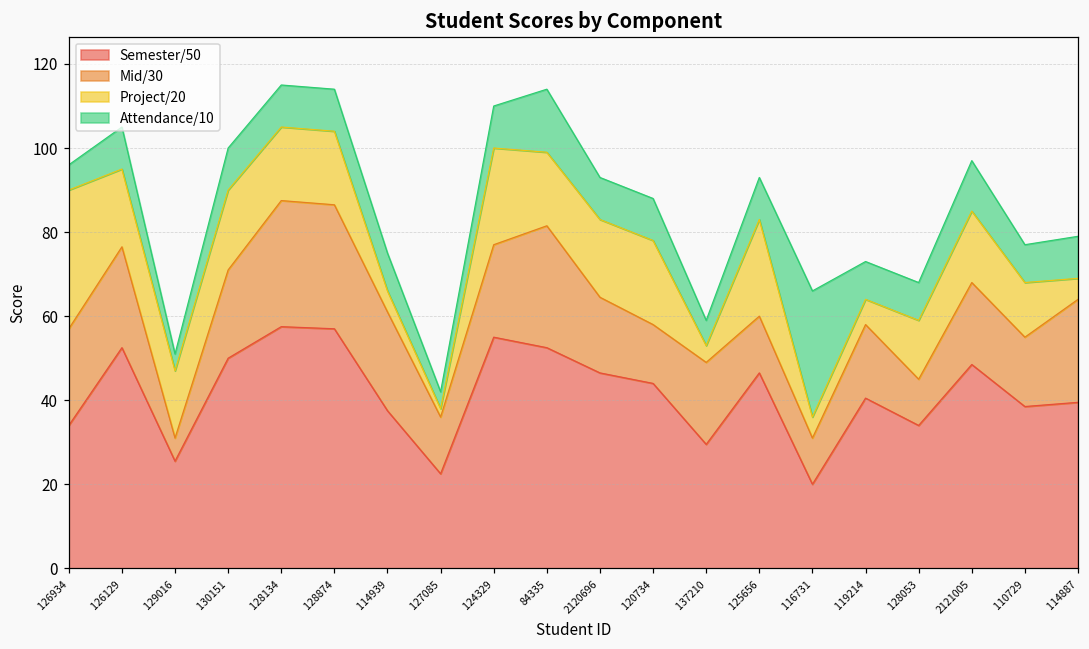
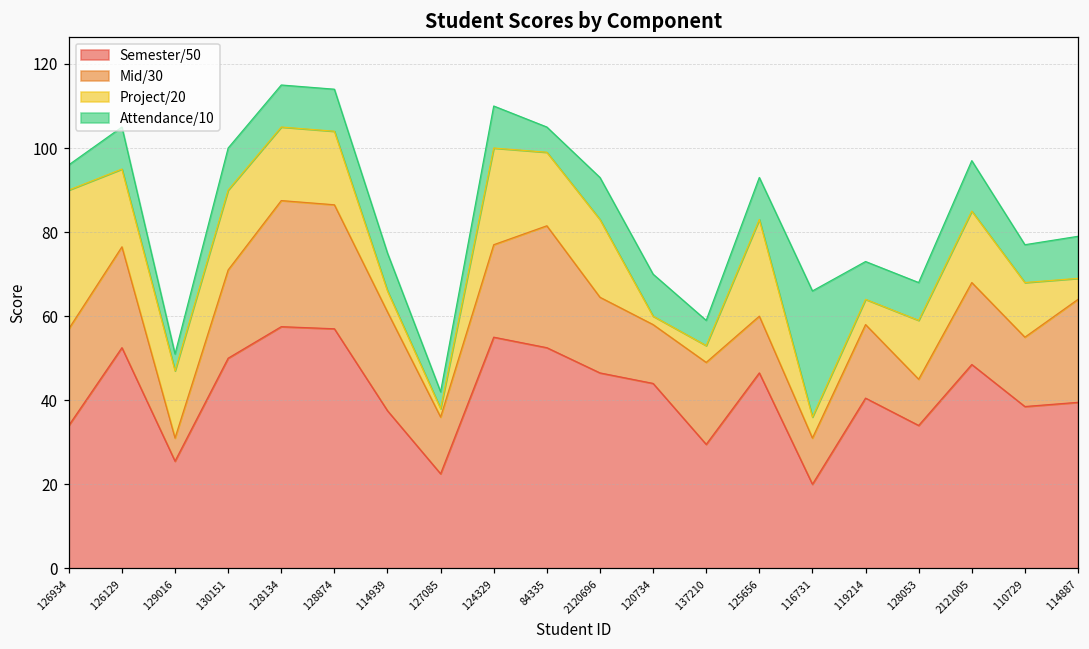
  {
    "Project/20": {
      "126934": 33,
      "126129": 19,
      "129016": 16,
      "130151": 19,
      "128134": 18,
      "128874": 18,
      "114939": 5,
      "127085": 2,
      "124329": 23,
      "84335": 18,
      "2120696": 19,
-     "120734": 20,
+     "120734": 2,
      "137210": 4,
      "125656": 23,
      "116731": 5,
      "119214": 6,
      "128053": 14,
      "2121005": 17,
      "110729": 13,
      "114887": 5
    },
    "Attendance/10": {
      "126934": 6,
      "129016": 4,
      "130151": 10,
      "128134": 10,
      "128874": 10,
      "114939": 9,
      "127085": 4,
      "124329": 10,
-     "84335": 15,
+     "84335": 6,
      "2120696": 10,
      "120734": 10,
      "137210": 6,
      "125656": 10,
      "116731": 30,
      "119214": 9,
      "128053": 9,
      "2121005": 12,
      "110729": 9,
      "114887": 10
    }
  }
